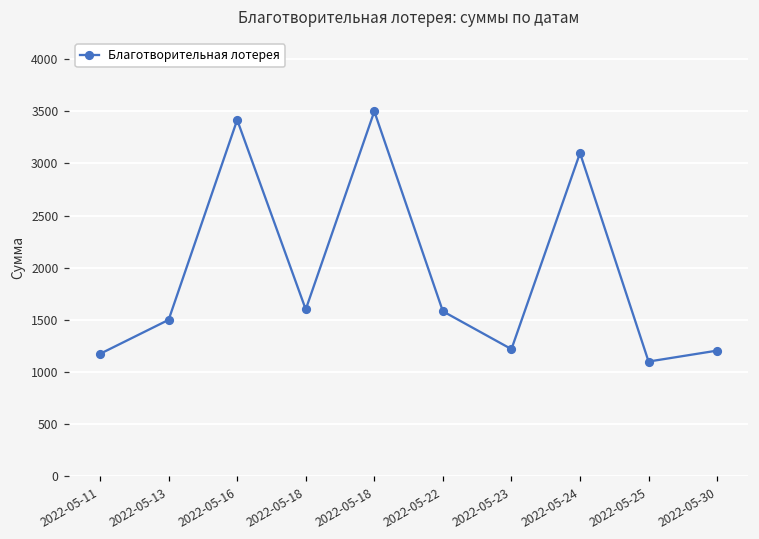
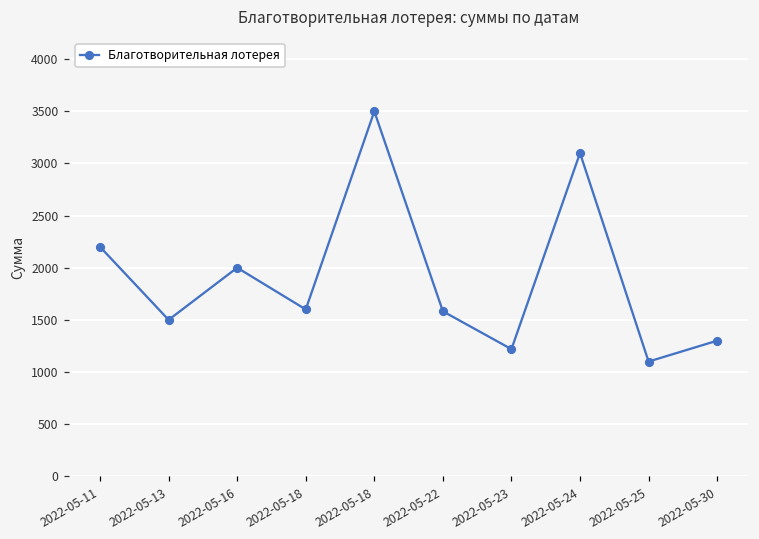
  {
-   "2022-05-11": 1200,
+   "2022-05-11": 2200,
    "2022-05-13": 1500,
-   "2022-05-16": 3400,
+   "2022-05-16": 2000,
    "2022-05-22": 1600,
    "2022-05-23": 1200,
    "2022-05-24": 3100,
    "2022-05-25": 1100,
-   "2022-05-30": 1200
+   "2022-05-30": 1300
  }
